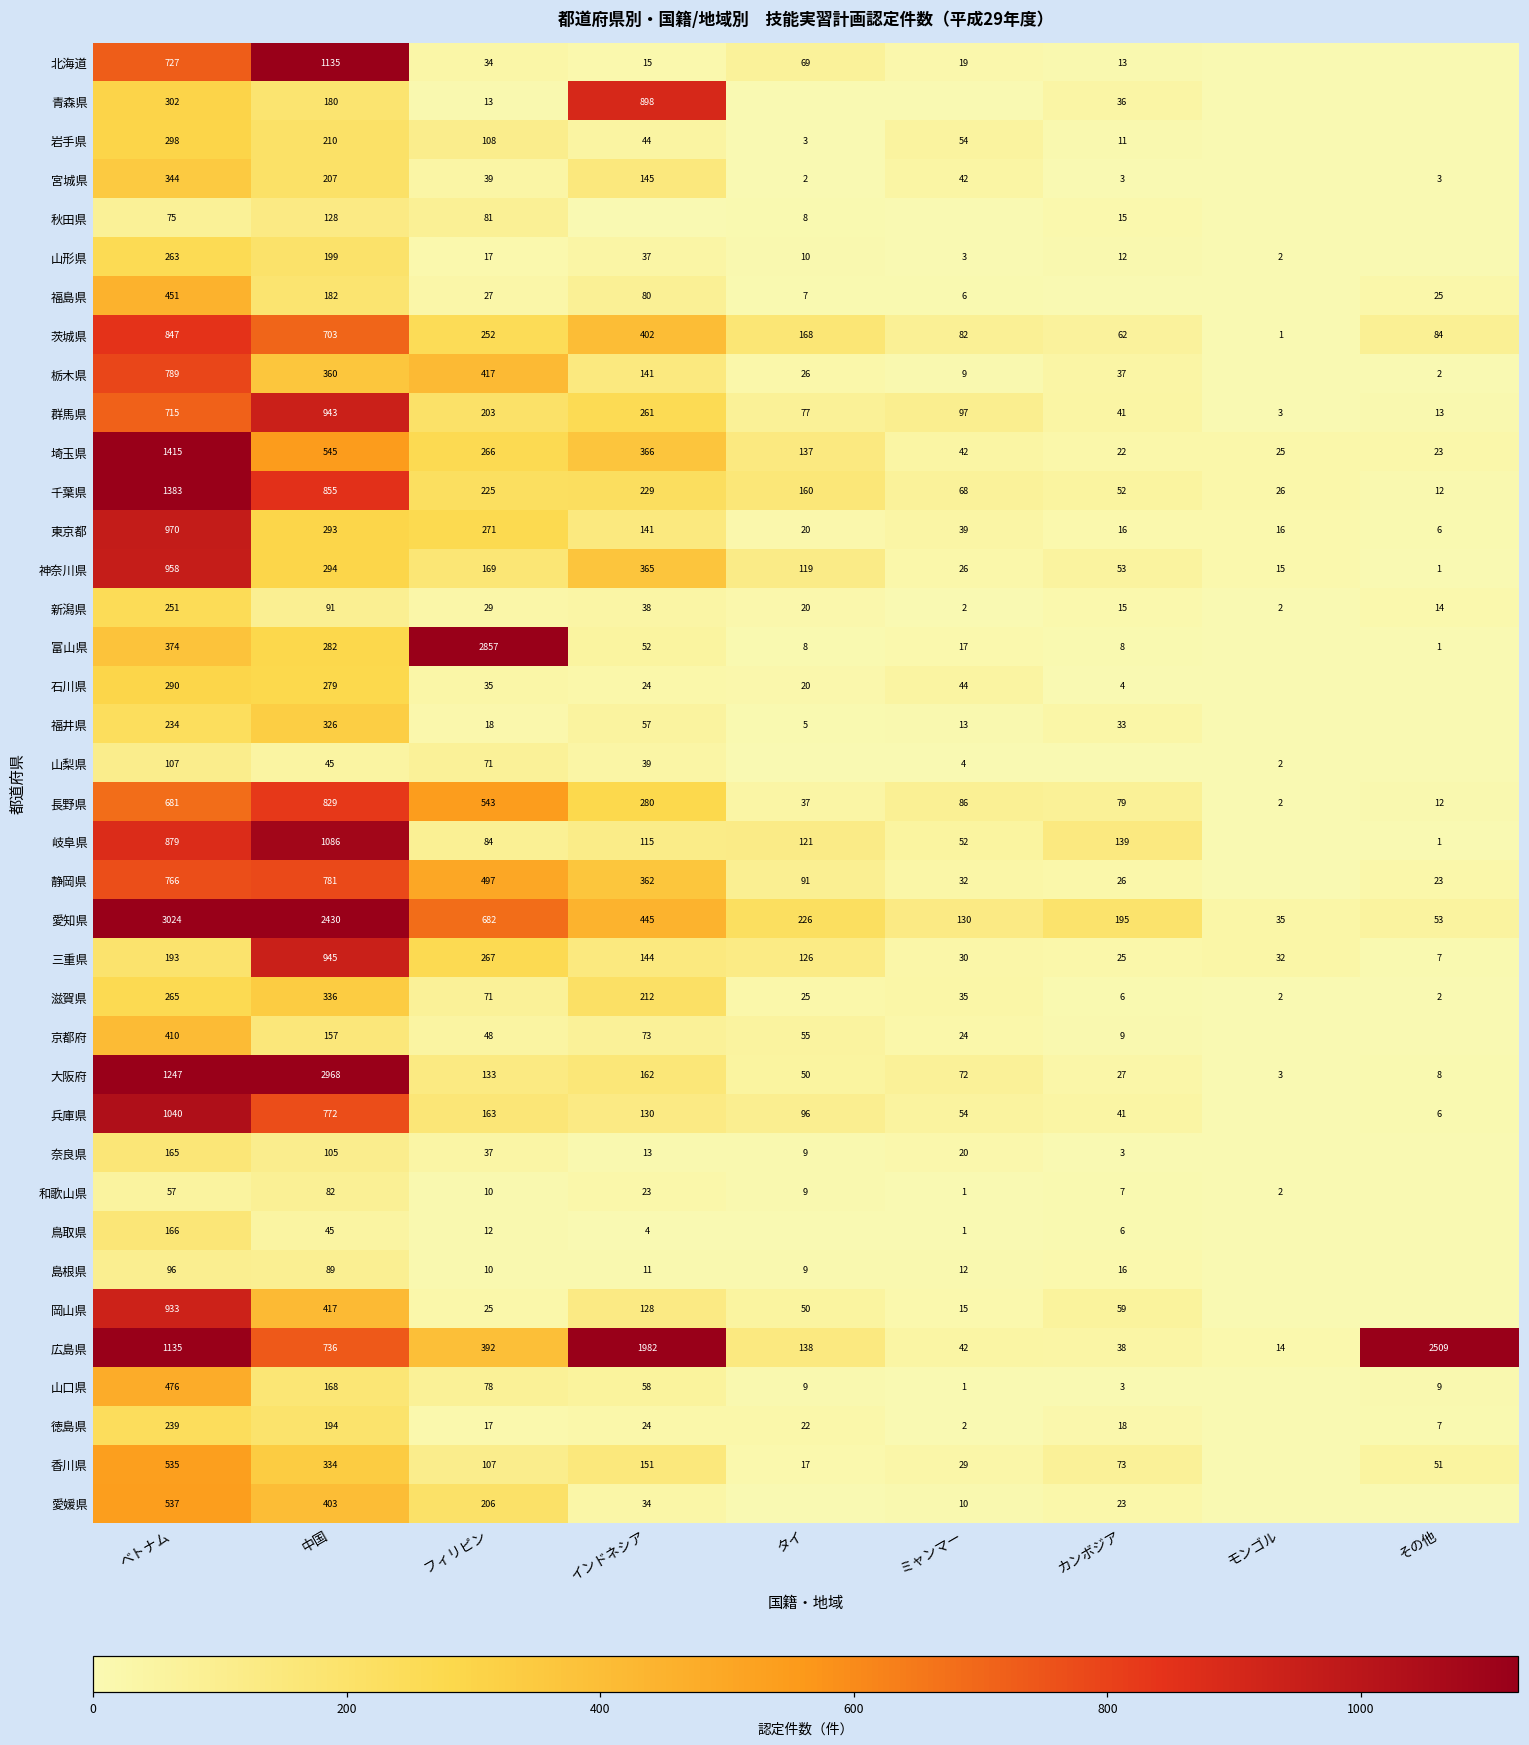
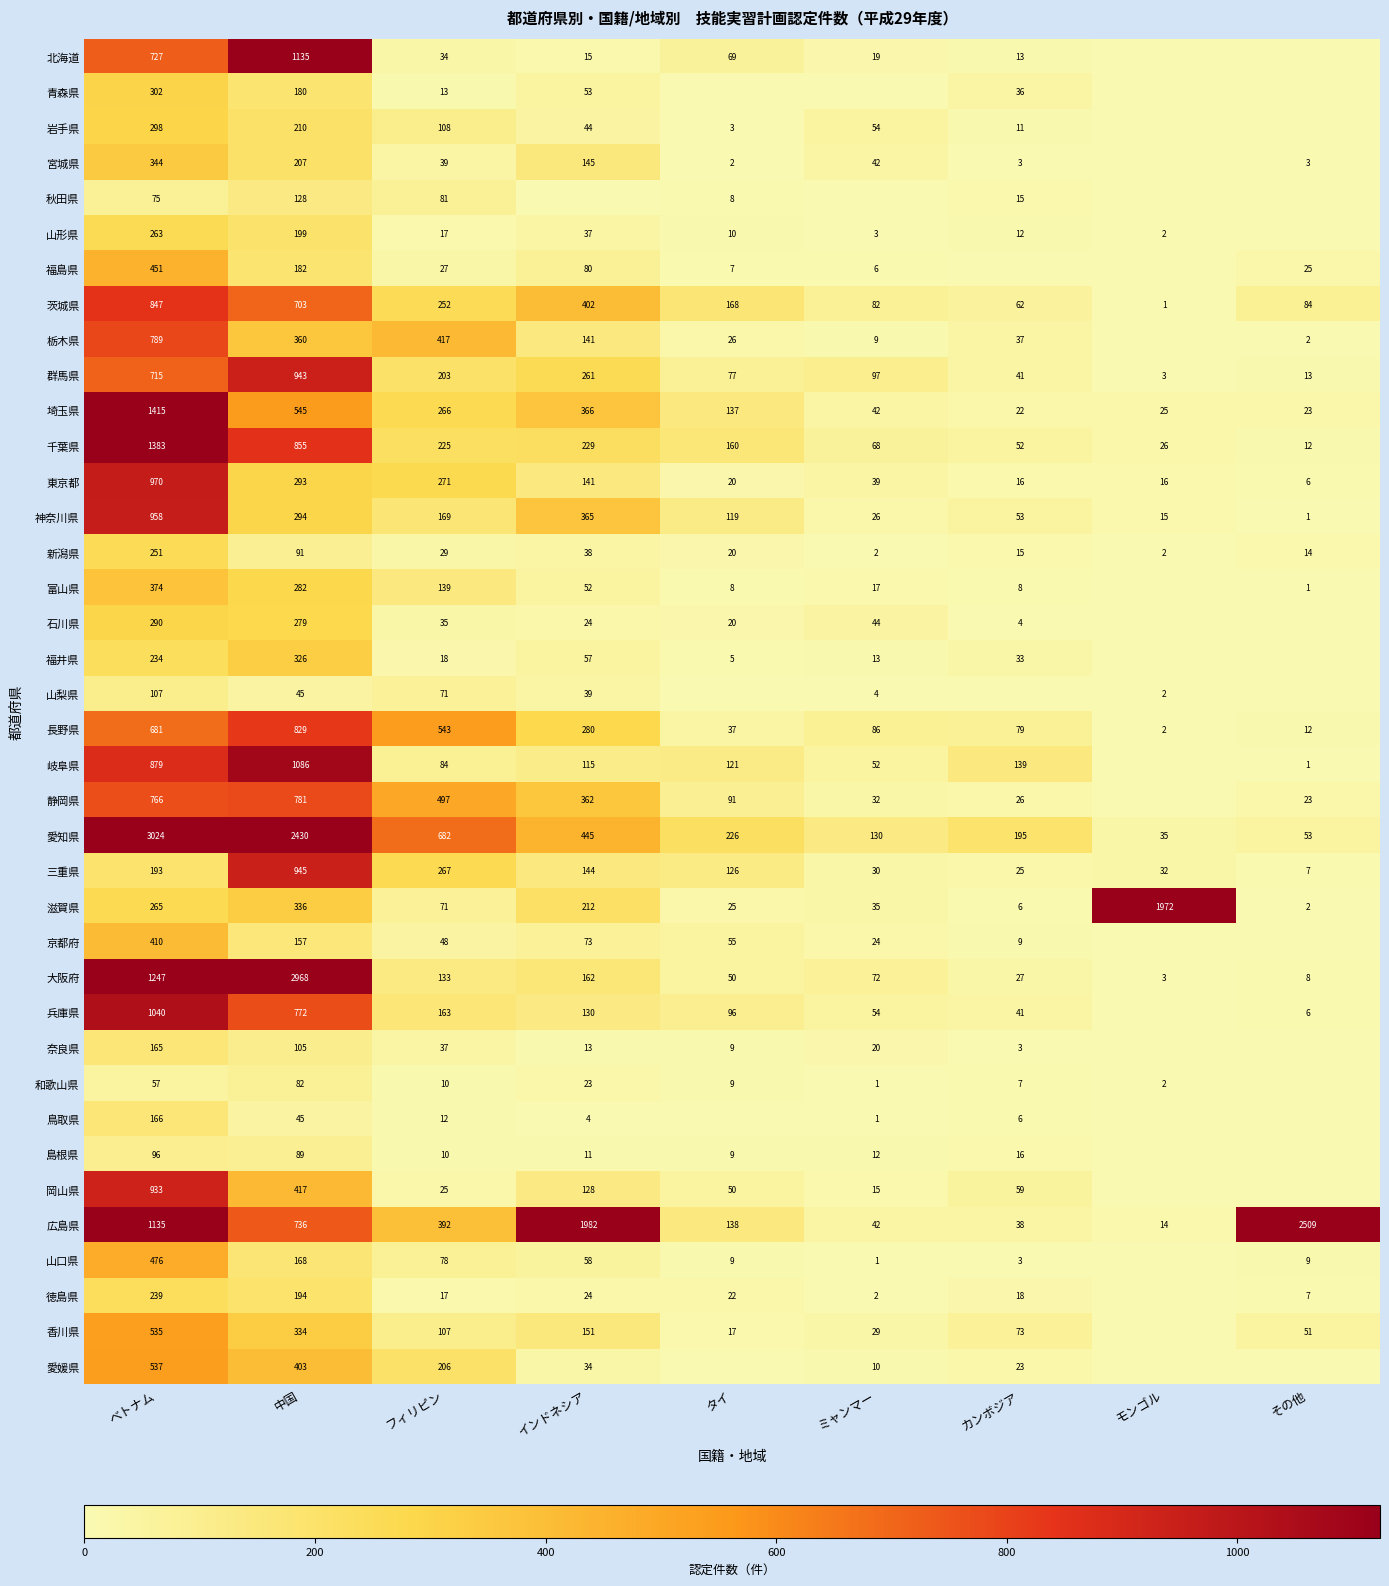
  {
    "青森県": {
      "ベトナム": 302,
      "中国": 180,
      "フィリピン": 13,
-     "インドネシア": 898,
+     "インドネシア": 53,
      "カンボジア": 36
    },
    "富山県": {
      "ベトナム": 374,
      "中国": 282,
-     "フィリピン": 2857,
+     "フィリピン": 139,
      "インドネシア": 52,
      "タイ": 8,
      "ミャンマー": 17,
      "カンボジア": 8,
      "その他": 1
    },
    "滋賀県": {
      "ベトナム": 265,
      "中国": 336,
      "フィリピン": 71,
      "インドネシア": 212,
      "タイ": 25,
      "ミャンマー": 35,
      "カンボジア": 6,
-     "モンゴル": 2,
+     "モンゴル": 1972,
      "その他": 2
    }
  }
